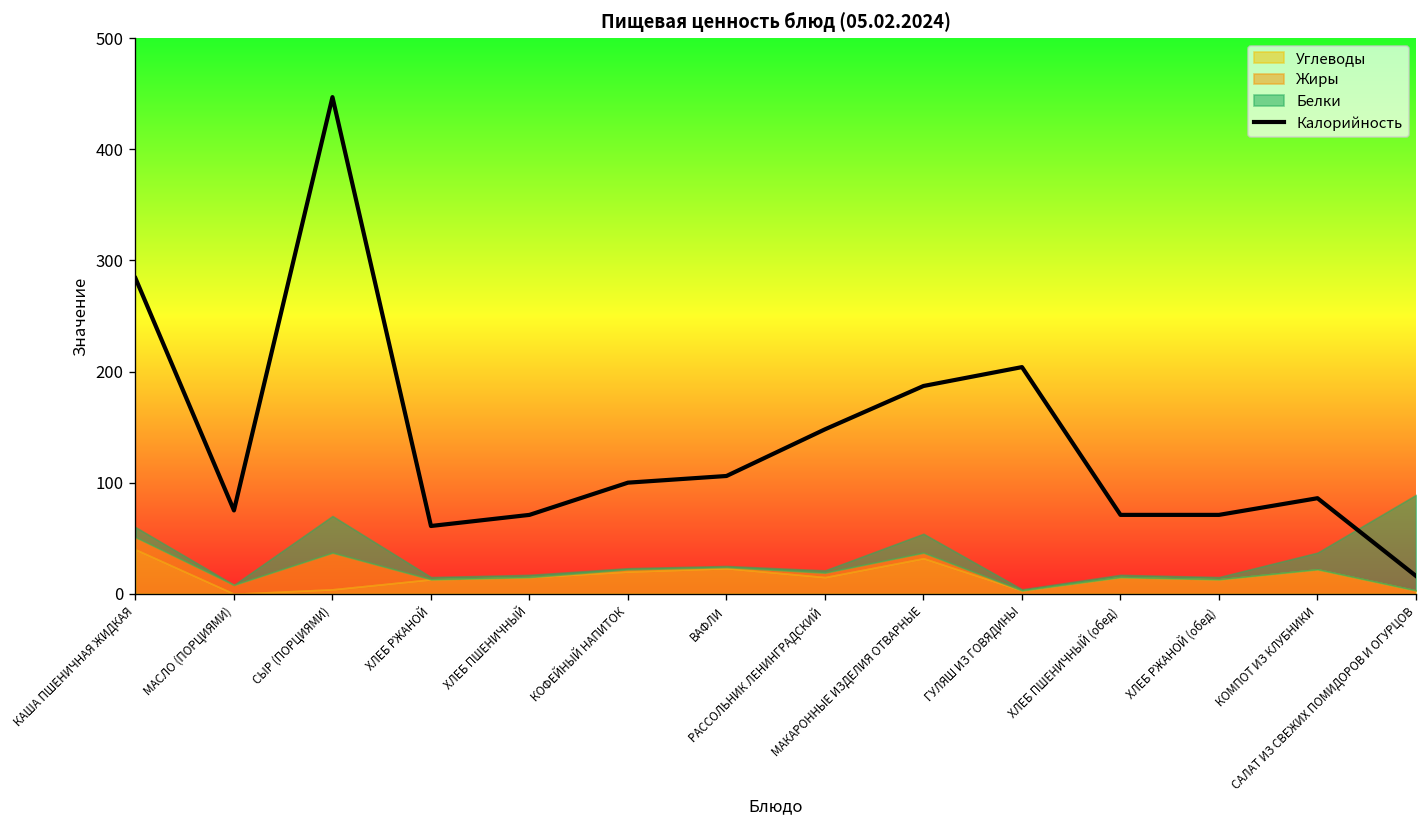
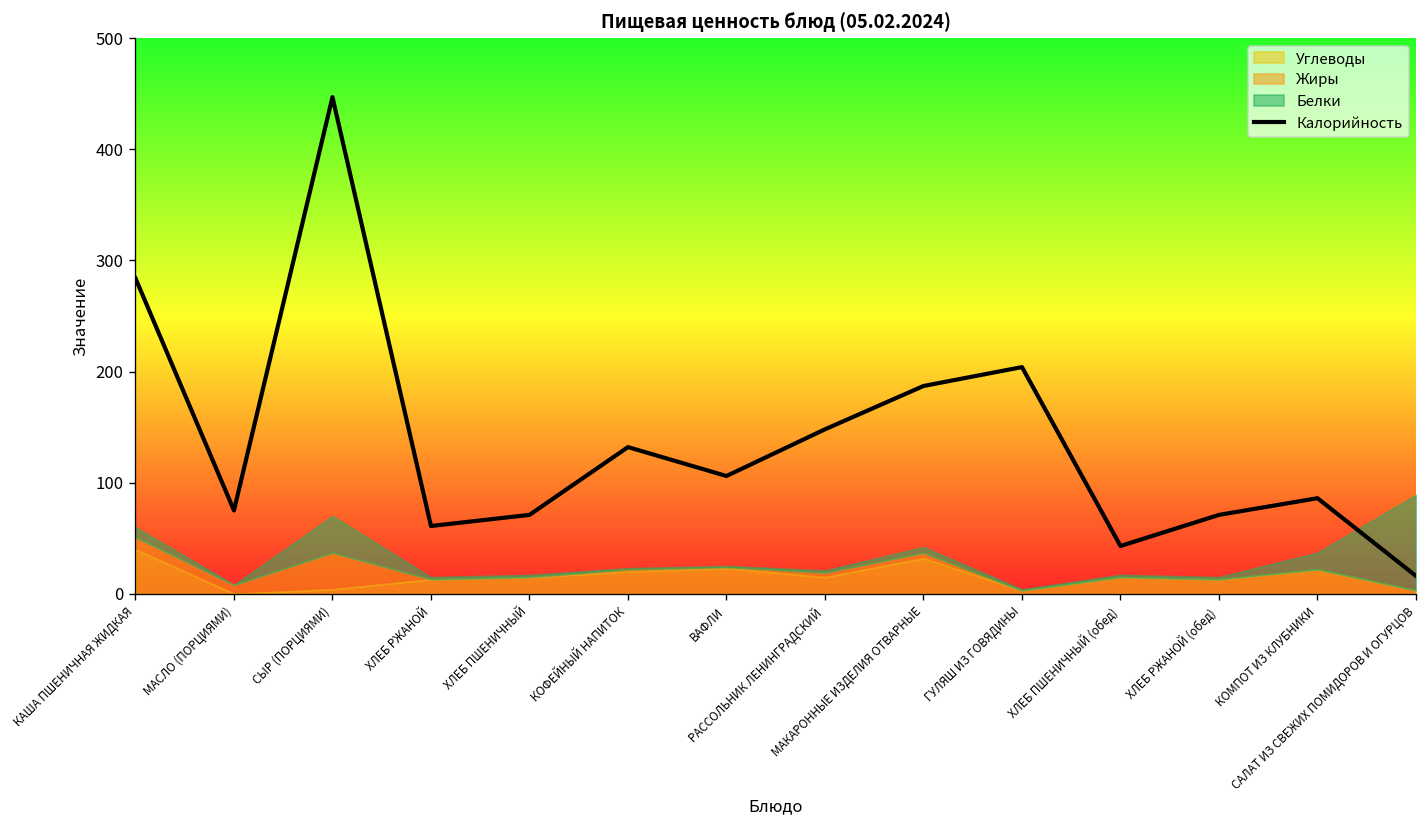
  {
    "Калорийность": {
      "КАША ПШЕНИЧНАЯ ЖИДКАЯ": 280,
      "МАСЛО (ПОРЦИЯМИ)": 80,
      "СЫР (ПОРЦИЯМИ)": 450,
      "ХЛЕБ РЖАНОЙ": 60,
      "ХЛЕБ ПШЕНИЧНЫЙ": 70,
-     "КОФЕЙНЫЙ НАПИТОК": 100,
+     "КОФЕЙНЫЙ НАПИТОК": 130,
      "ВАФЛИ": 110,
      "РАССОЛЬНИК ЛЕНИНГРАДСКИЙ": 150,
      "МАКАРОННЫЕ ИЗДЕЛИЯ ОТВАРНЫЕ": 190,
      "ГУЛЯШ ИЗ ГОВЯДИНЫ": 200,
-     "ХЛЕБ ПШЕНИЧНЫЙ (обед)": 70,
+     "ХЛЕБ ПШЕНИЧНЫЙ (обед)": 40,
      "ХЛЕБ РЖАНОЙ (обед)": 70,
      "КОМПОТ ИЗ КЛУБНИКИ": 90,
      "САЛАТ ИЗ СВЕЖИХ ПОМИДОРОВ И ОГУРЦОВ": 20
    },
    "Белки": {
      "КАША ПШЕНИЧНАЯ ЖИДКАЯ": 10,
      "СЫР (ПОРЦИЯМИ)": 30,
-     "МАКАРОННЫЕ ИЗДЕЛИЯ ОТВАРНЫЕ": 20,
+     "МАКАРОННЫЕ ИЗДЕЛИЯ ОТВАРНЫЕ": 10,
      "КОМПОТ ИЗ КЛУБНИКИ": 20,
      "САЛАТ ИЗ СВЕЖИХ ПОМИДОРОВ И ОГУРЦОВ": 90
    }
  }
